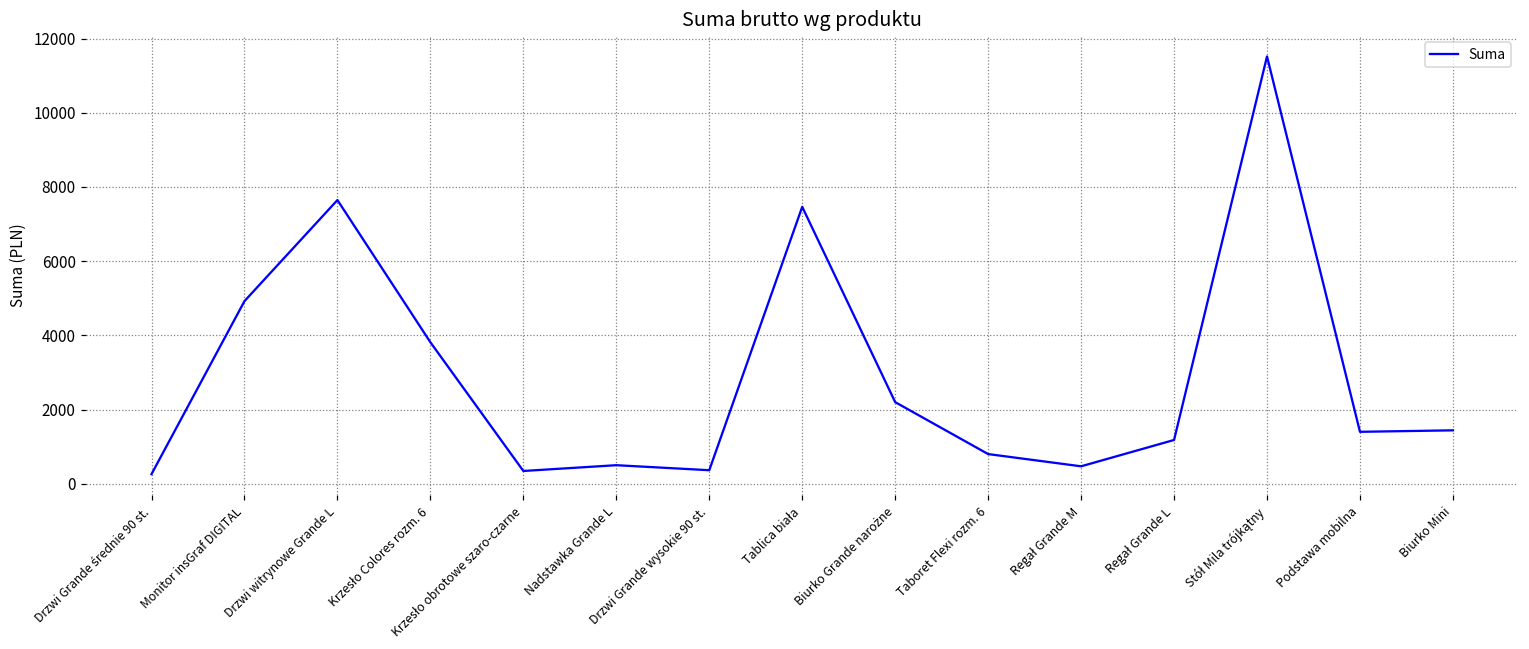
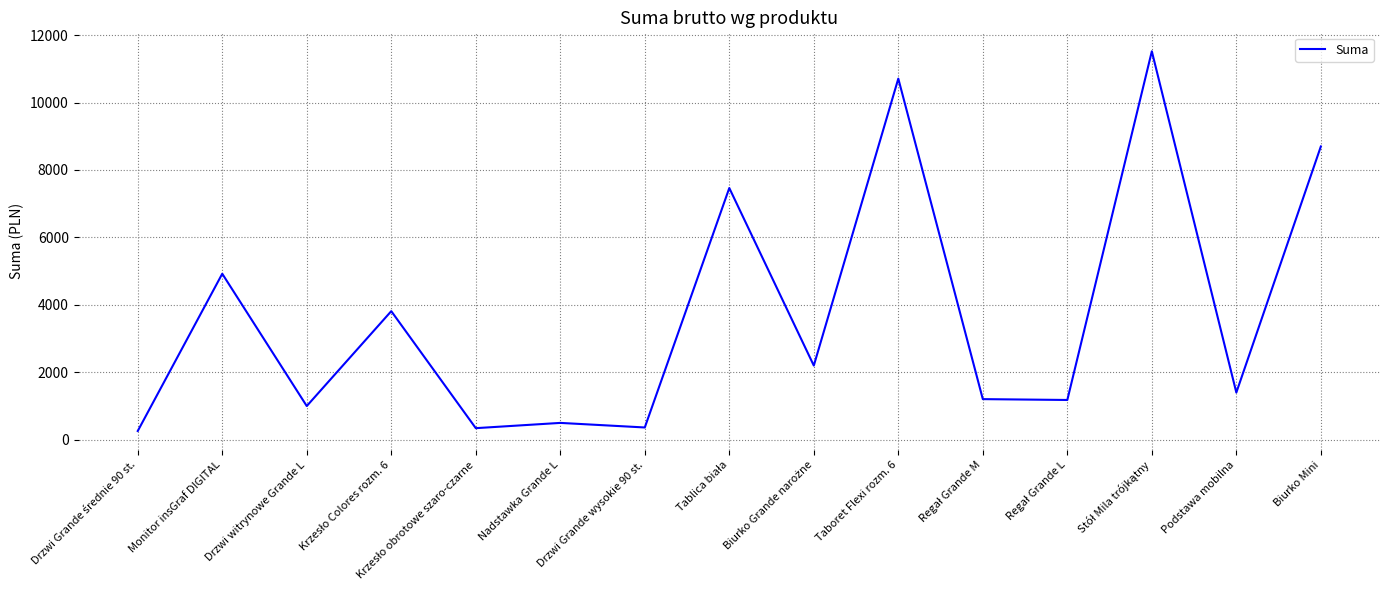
  {
    "Drzwi Grande średnie 90 st.": 300,
    "Monitor insGraf DIGITAL": 4900,
-   "Drzwi witrynowe Grande L": 7600,
+   "Drzwi witrynowe Grande L": 1000,
    "Krzesło Colores rozm. 6": 3800,
    "Krzesło obrotowe szaro-czarne": 300,
    "Nadstawka Grande L": 500,
    "Drzwi Grande wysokie 90 st.": 400,
    "Tablica biała": 7500,
    "Biurko Grande narożne": 2200,
-   "Taboret Flexi rozm. 6": 800,
-   "Regał Grande M": 500,
+   "Taboret Flexi rozm. 6": 10700,
+   "Regał Grande M": 1200,
    "Regał Grande L": 1200,
    "Stół Mila trójkątny": 11500,
    "Podstawa mobilna": 1400,
-   "Biurko Mini": 1400
+   "Biurko Mini": 8700
  }
